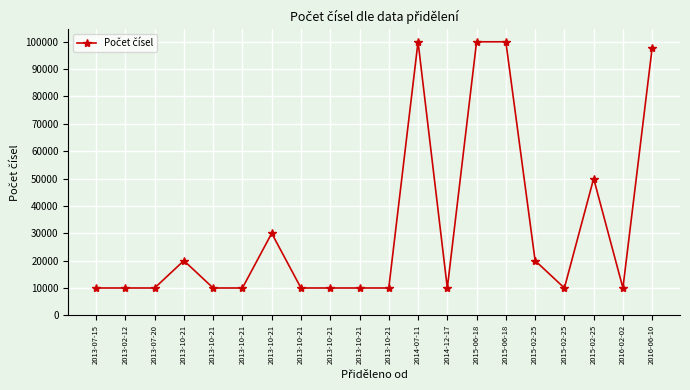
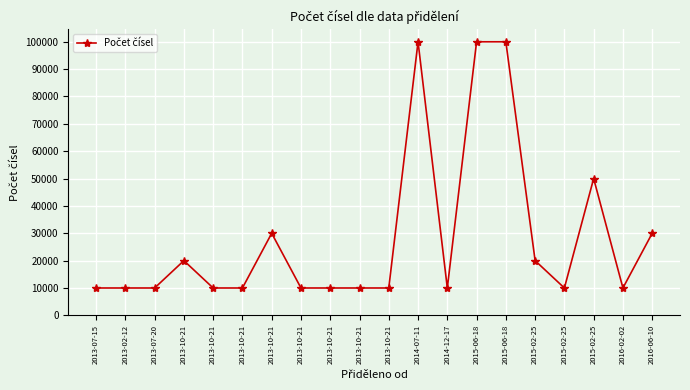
  {
    "2013-07-15": 10000,
    "2013-02-12": 10000,
    "2013-07-20": 10000,
    "2014-07-11": 100000,
    "2014-12-17": 10000,
    "2016-02-02": 10000,
-   "2016-06-10": 98000
+   "2016-06-10": 30000
  }
